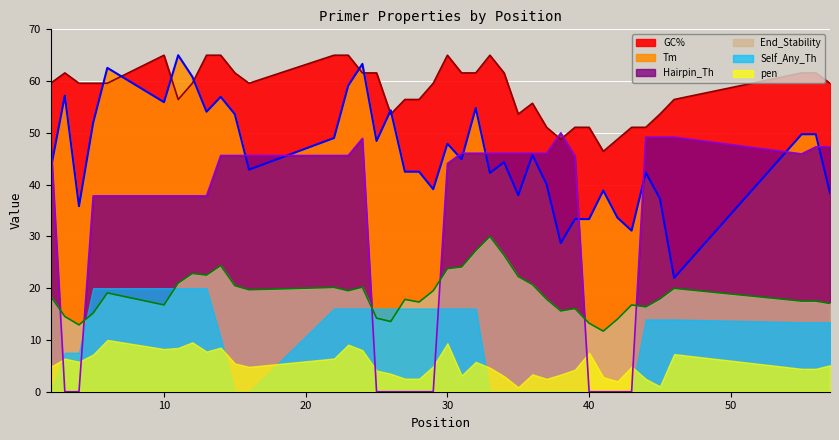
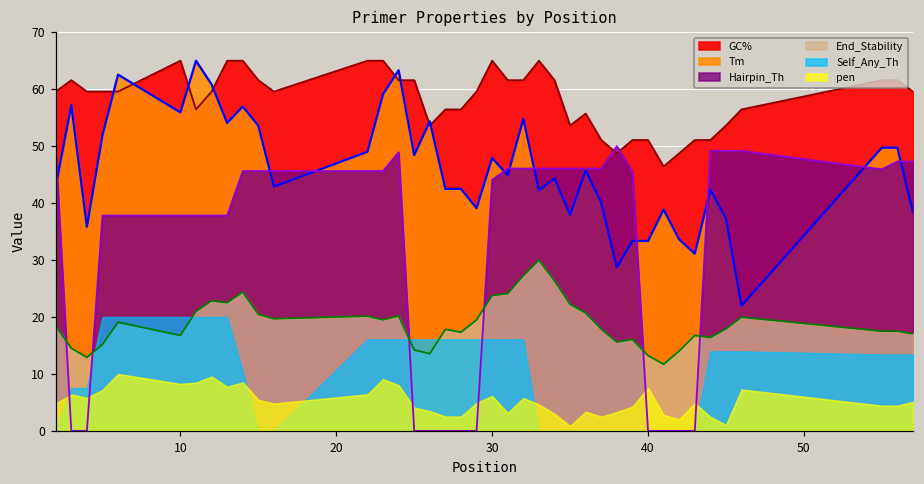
  {
    "pen": {
      "10": 8,
-     "30": 9,
+     "30": 6,
      "40": 8
    }
  }
